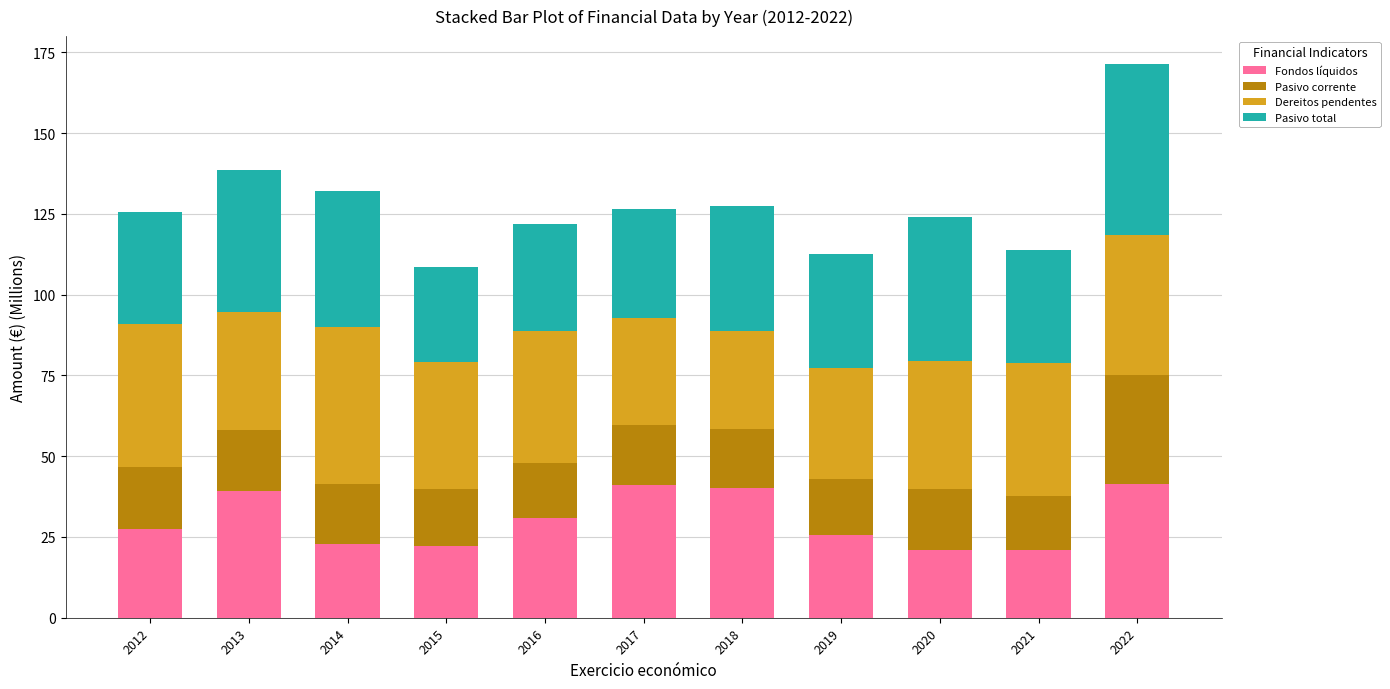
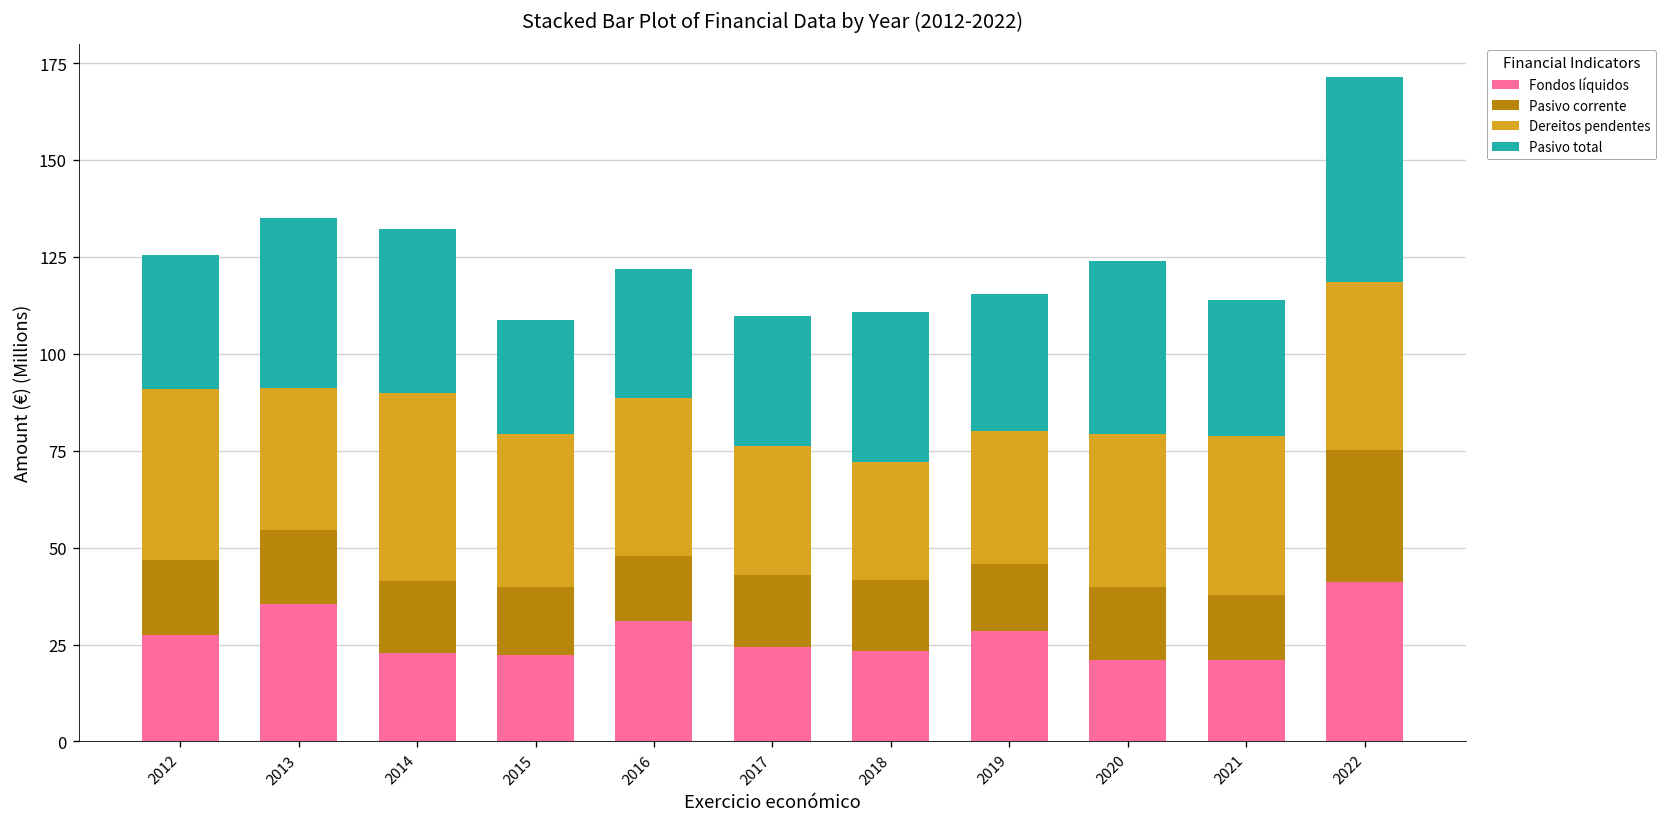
  {
    "Fondos líquidos": {
      "2012": 27,
-     "2013": 39,
+     "2013": 36,
      "2014": 23,
      "2015": 22,
      "2016": 31,
-     "2017": 41,
-     "2018": 40,
-     "2019": 26,
+     "2017": 24,
+     "2018": 23,
+     "2019": 28,
      "2020": 21,
      "2021": 21,
      "2022": 41
    },
    "Pasivo total": {
      "2012": 35,
      "2013": 44,
      "2014": 42,
      "2015": 29,
      "2016": 33,
      "2017": 34,
      "2018": 39,
      "2019": 35,
      "2020": 45,
      "2021": 35,
      "2022": 53
    }
  }
